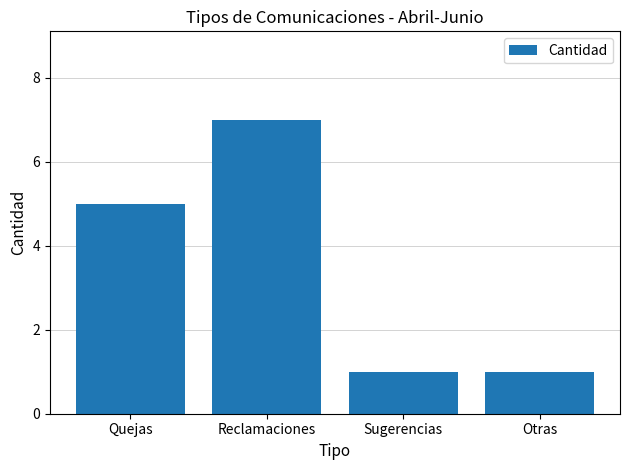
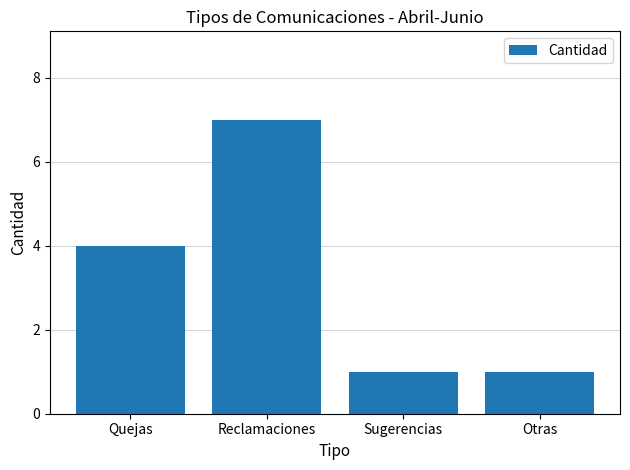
  {
-   "Quejas": 5,
+   "Quejas": 4,
    "Reclamaciones": 7,
    "Sugerencias": 1,
    "Otras": 1
  }
